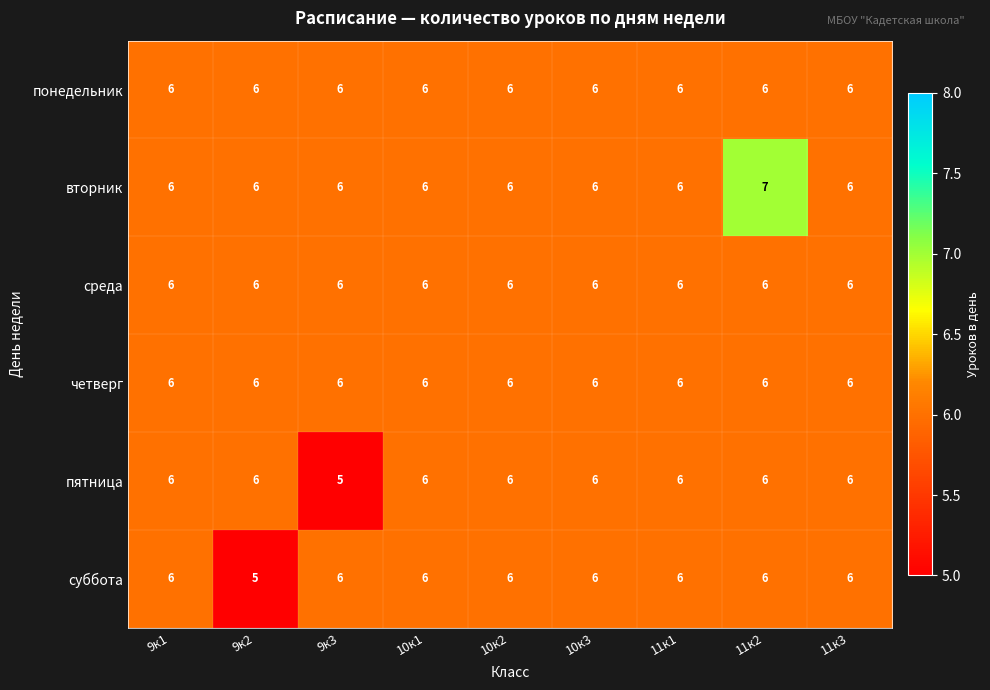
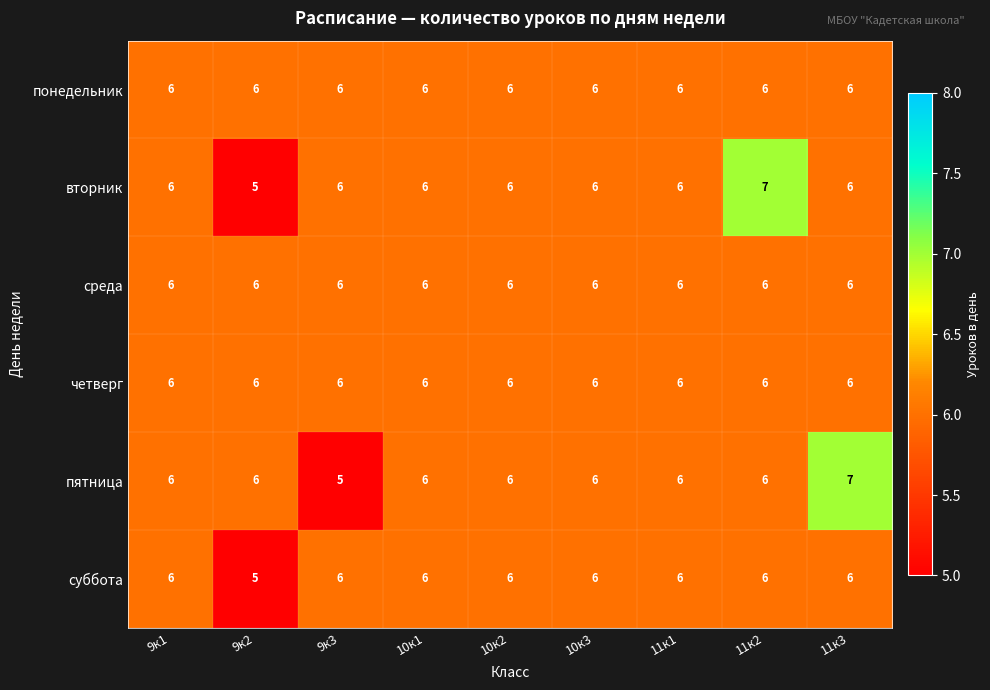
  {
    "понедельник": {
      "9к1": 6,
      "9к2": 6,
      "9к3": 6,
      "10к1": 6,
      "10к2": 6,
      "10к3": 6,
      "11к1": 6,
      "11к2": 6,
      "11к3": 6
    },
    "вторник": {
      "9к1": 6,
-     "9к2": 6,
+     "9к2": 5,
      "9к3": 6,
      "10к1": 6,
      "10к2": 6,
      "10к3": 6,
      "11к1": 6,
      "11к2": 7,
      "11к3": 6
    },
    "среда": {
      "9к1": 6,
      "9к2": 6,
      "9к3": 6,
      "10к1": 6,
      "10к2": 6,
      "10к3": 6,
      "11к1": 6,
      "11к2": 6,
      "11к3": 6
    },
    "четверг": {
      "9к1": 6,
      "9к2": 6,
      "9к3": 6,
      "10к1": 6,
      "10к2": 6,
      "10к3": 6,
      "11к1": 6,
      "11к2": 6,
      "11к3": 6
    },
    "пятница": {
      "9к1": 6,
      "9к2": 6,
      "9к3": 5,
      "10к1": 6,
      "10к2": 6,
      "10к3": 6,
      "11к1": 6,
      "11к2": 6,
-     "11к3": 6
+     "11к3": 7
    },
    "суббота": {
      "9к1": 6,
      "9к2": 5,
      "9к3": 6,
      "10к1": 6,
      "10к2": 6,
      "10к3": 6,
      "11к1": 6,
      "11к2": 6,
      "11к3": 6
    }
  }
